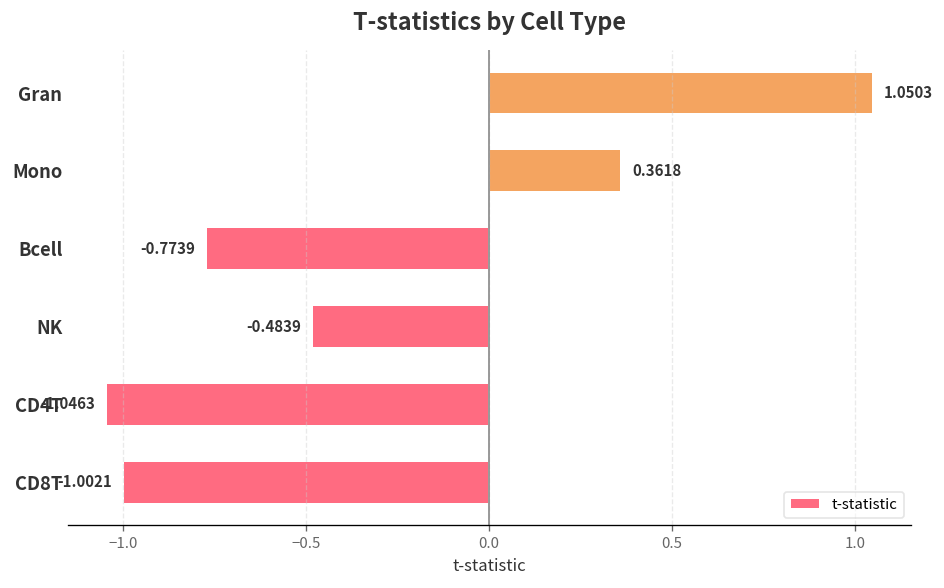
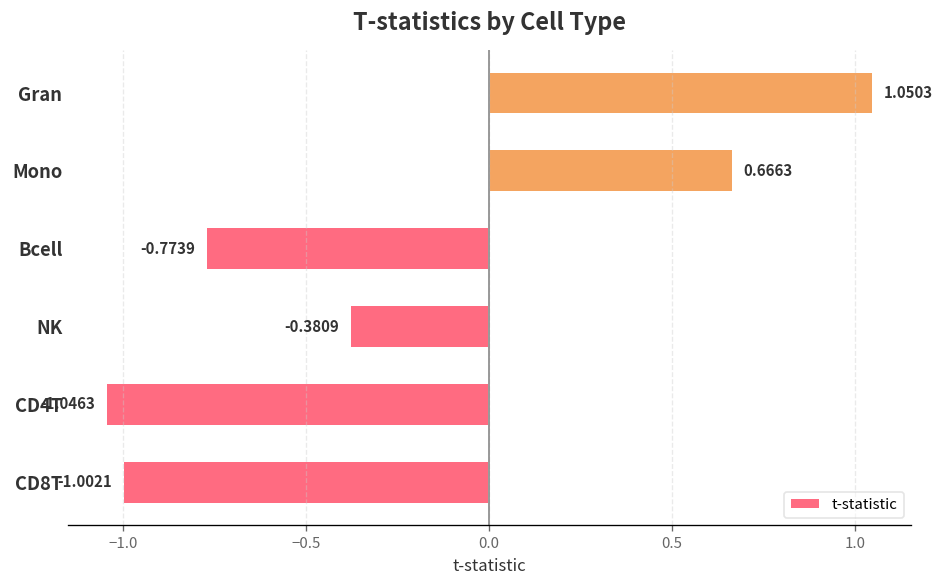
  {
    "Gran": 1.0503,
-   "Mono": 0.3618,
+   "Mono": 0.6663,
    "Bcell": -0.7739,
-   "NK": -0.4839,
+   "NK": -0.3809,
    "CD4T": -1.0463,
    "CD8T": -1.0021
  }
